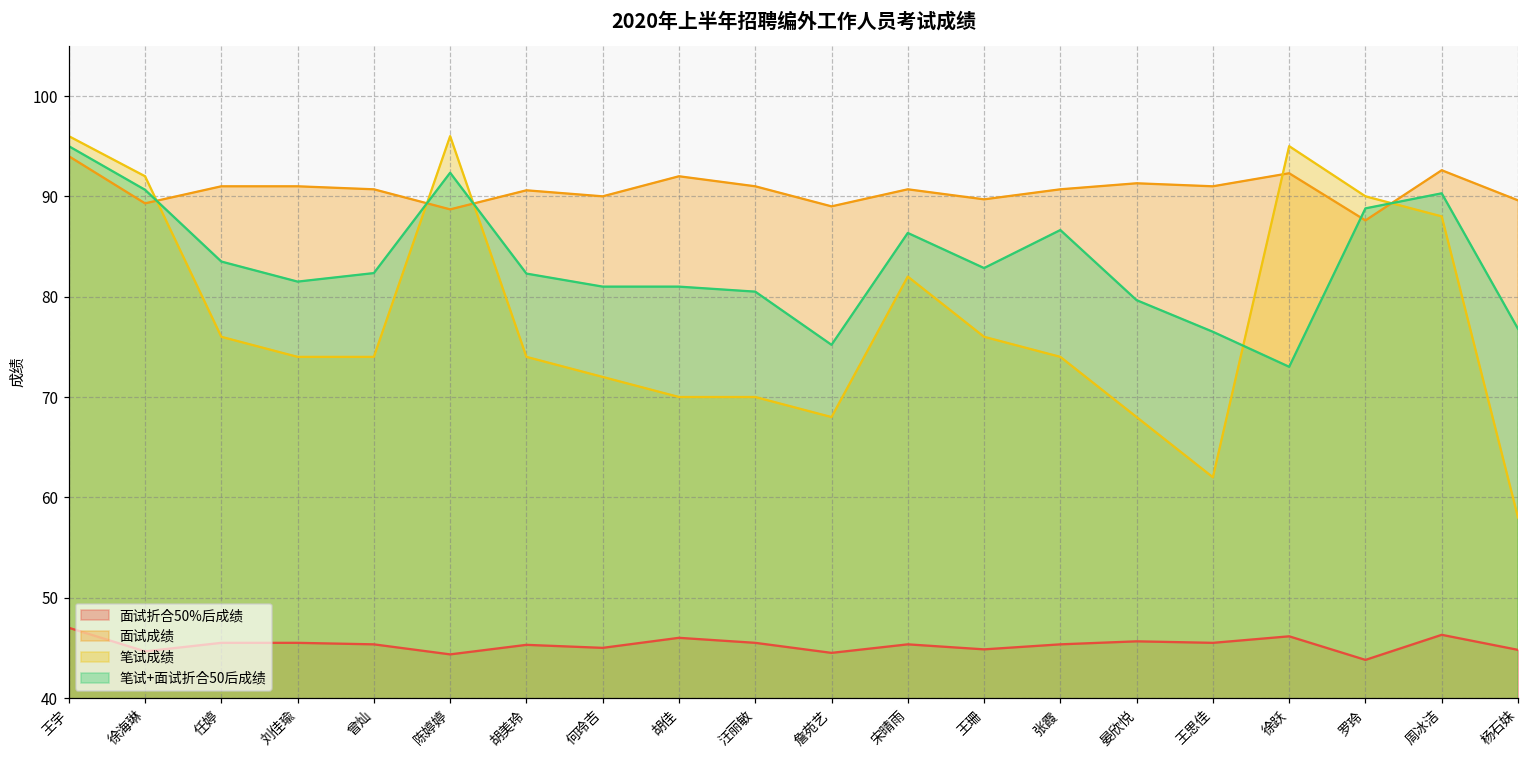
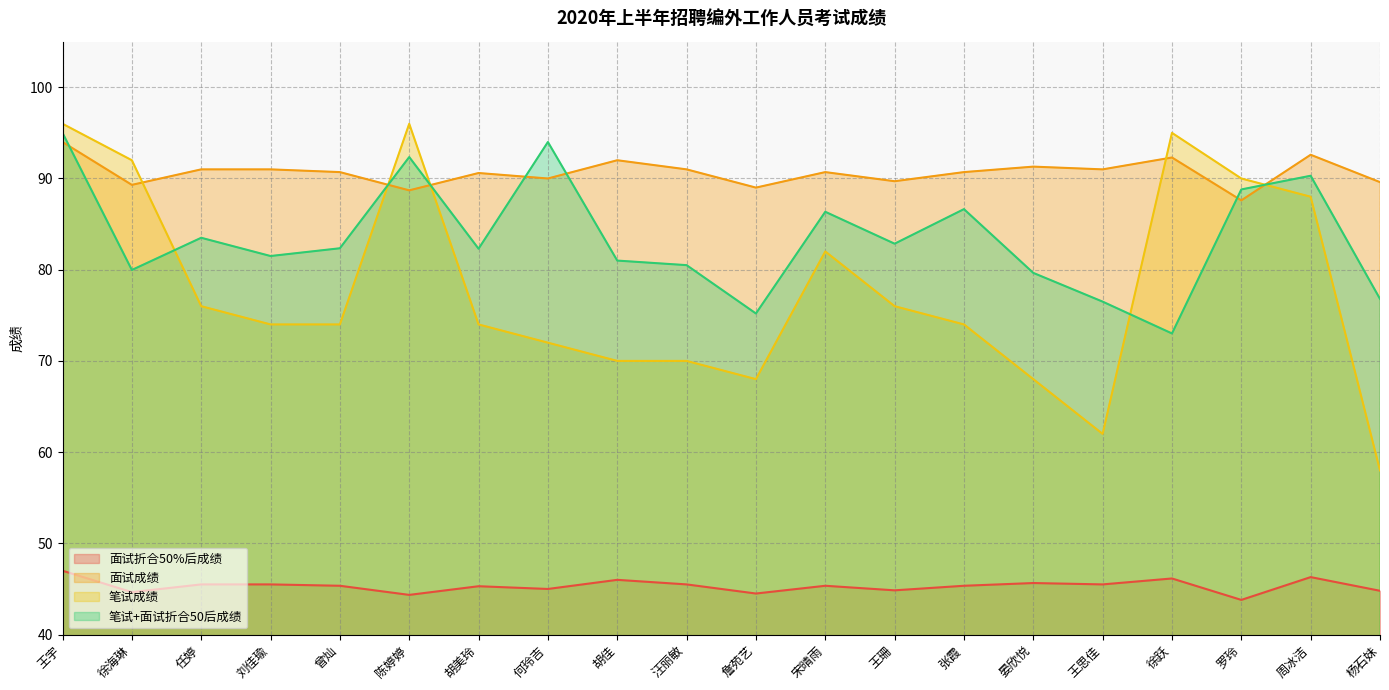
  {
    "笔试+面试折合50后成绩": {
      "王宇": 95,
-     "徐海琳": 91,
+     "徐海琳": 80,
      "任婷": 84,
      "刘佳瑜": 82,
      "曾灿": 82,
      "陈婷婷": 92,
      "胡美玲": 82,
-     "何玲吉": 81,
+     "何玲吉": 94,
      "胡佳": 81,
      "汪丽敏": 81,
      "詹苑艺": 75,
      "宋晴雨": 86,
      "王珊": 83,
      "张霞": 87,
      "晏欣悦": 80,
      "王思佳": 77,
      "徐跃": 73,
      "罗玲": 89,
      "周冰洁": 90,
      "杨石妹": 77
    }
  }
